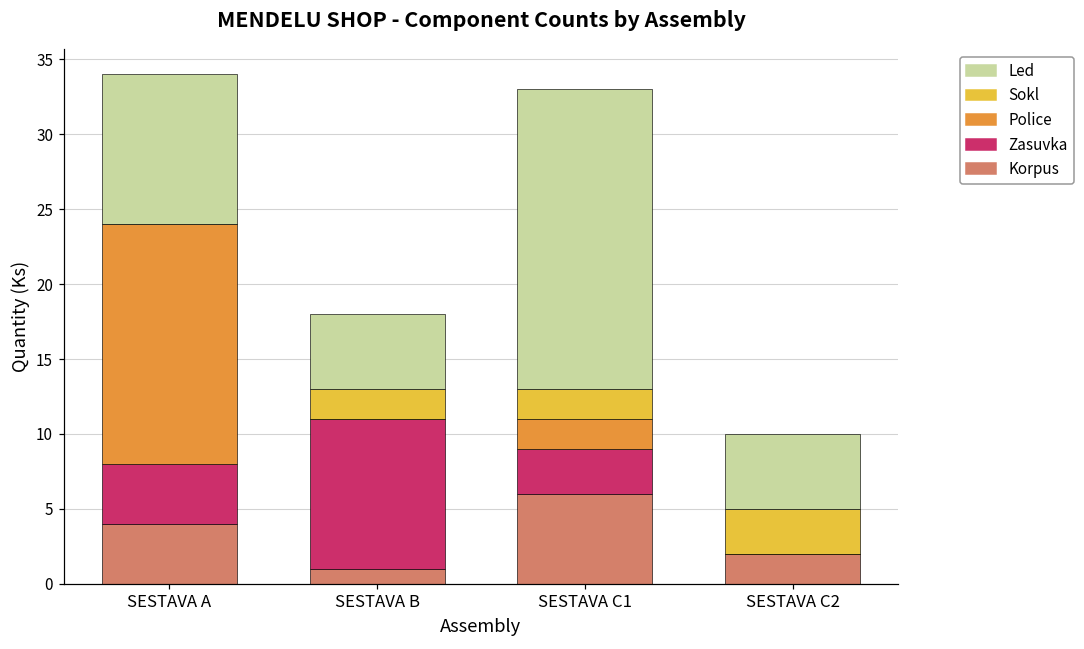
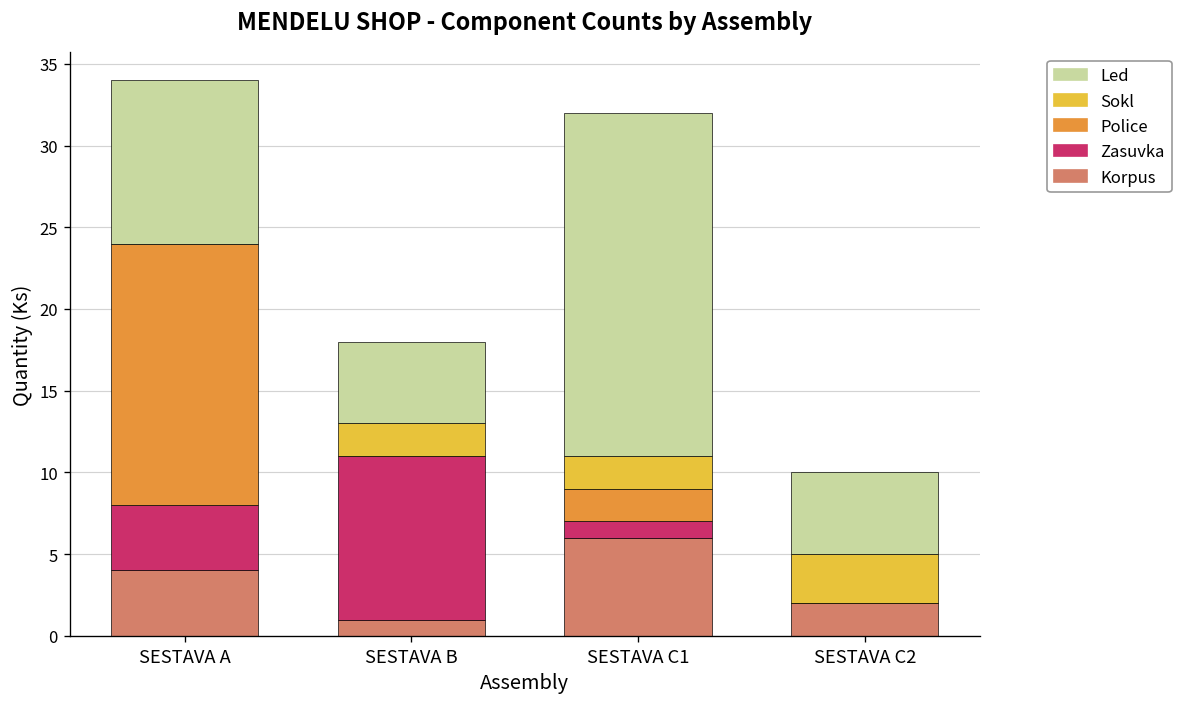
  {
    "Zasuvka": {
      "SESTAVA A": 4,
      "SESTAVA B": 10,
-     "SESTAVA C1": 3,
+     "SESTAVA C1": 1,
      "SESTAVA C2": 0
    },
    "Led": {
      "SESTAVA A": 10,
      "SESTAVA B": 5,
-     "SESTAVA C1": 20,
+     "SESTAVA C1": 21,
      "SESTAVA C2": 5
    }
  }
